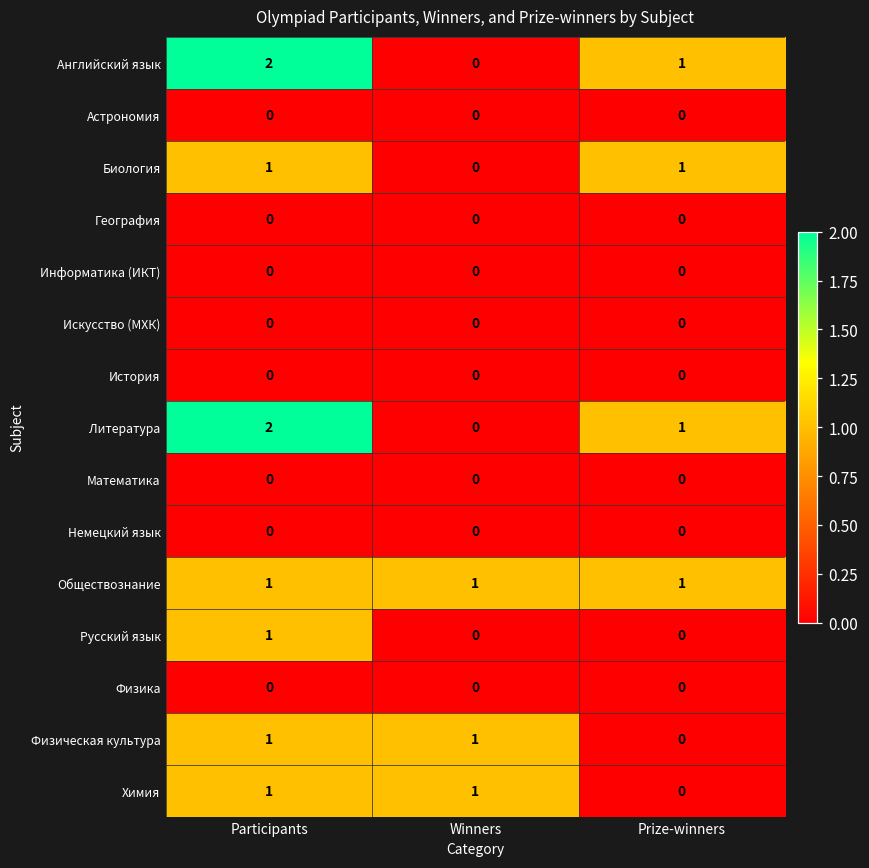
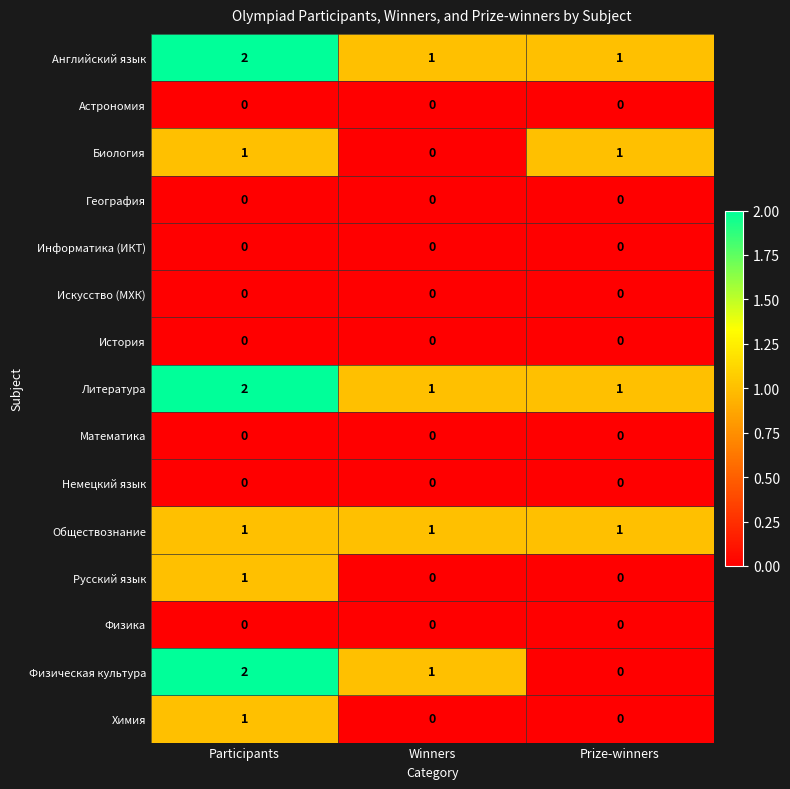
  {
    "Английский язык": {
      "Participants": 2,
-     "Winners": 0,
+     "Winners": 1,
      "Prize-winners": 1
    },
    "Астрономия": {
      "Participants": 0,
      "Winners": 0,
      "Prize-winners": 0
    },
    "Биология": {
      "Participants": 1,
      "Winners": 0,
      "Prize-winners": 1
    },
    "География": {
      "Participants": 0,
      "Winners": 0,
      "Prize-winners": 0
    },
    "Информатика (ИКТ)": {
      "Participants": 0,
      "Winners": 0,
      "Prize-winners": 0
    },
    "Искусство (МХК)": {
      "Participants": 0,
      "Winners": 0,
      "Prize-winners": 0
    },
    "История": {
      "Participants": 0,
      "Winners": 0,
      "Prize-winners": 0
    },
    "Литература": {
      "Participants": 2,
-     "Winners": 0,
+     "Winners": 1,
      "Prize-winners": 1
    },
    "Математика": {
      "Participants": 0,
      "Winners": 0,
      "Prize-winners": 0
    },
    "Немецкий язык": {
      "Participants": 0,
      "Winners": 0,
      "Prize-winners": 0
    },
    "Обществознание": {
      "Participants": 1,
      "Winners": 1,
      "Prize-winners": 1
    },
    "Русский язык": {
      "Participants": 1,
      "Winners": 0,
      "Prize-winners": 0
    },
    "Физика": {
      "Participants": 0,
      "Winners": 0,
      "Prize-winners": 0
    },
    "Физическая культура": {
-     "Participants": 1,
+     "Participants": 2,
      "Winners": 1,
      "Prize-winners": 0
    },
    "Химия": {
      "Participants": 1,
-     "Winners": 1,
+     "Winners": 0,
      "Prize-winners": 0
    }
  }
